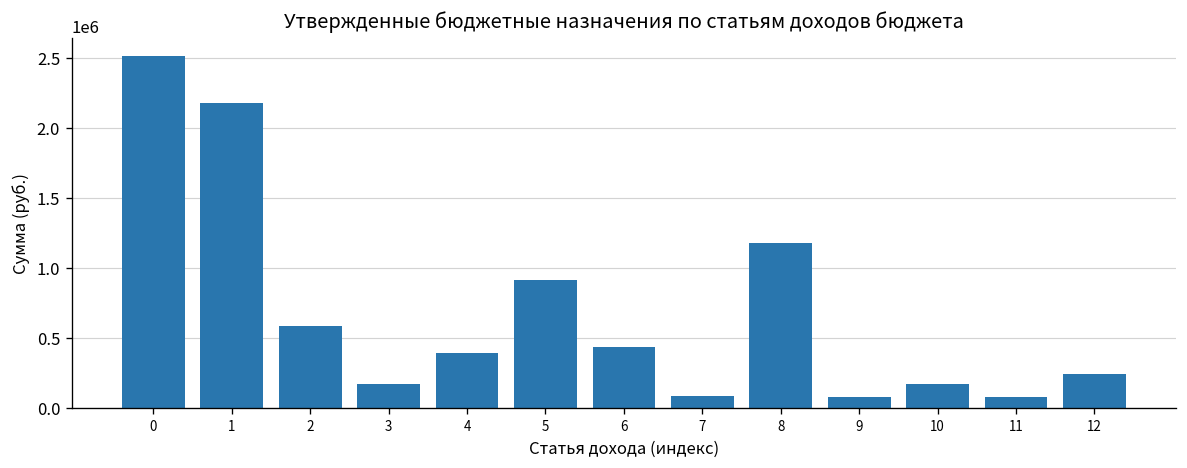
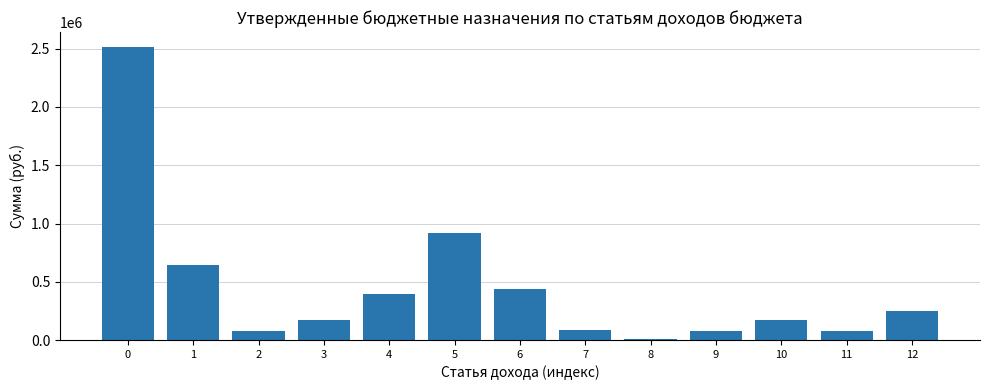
  {
    "0": 2520000,
-   "1": 2180000,
-   "2": 580000,
+   "1": 650000,
+   "2": 80000,
    "3": 170000,
    "4": 400000,
    "5": 920000,
    "6": 440000,
    "7": 80000,
-   "8": 1180000,
+   "8": 10000,
    "9": 80000,
    "10": 170000,
    "11": 80000,
    "12": 250000
  }
